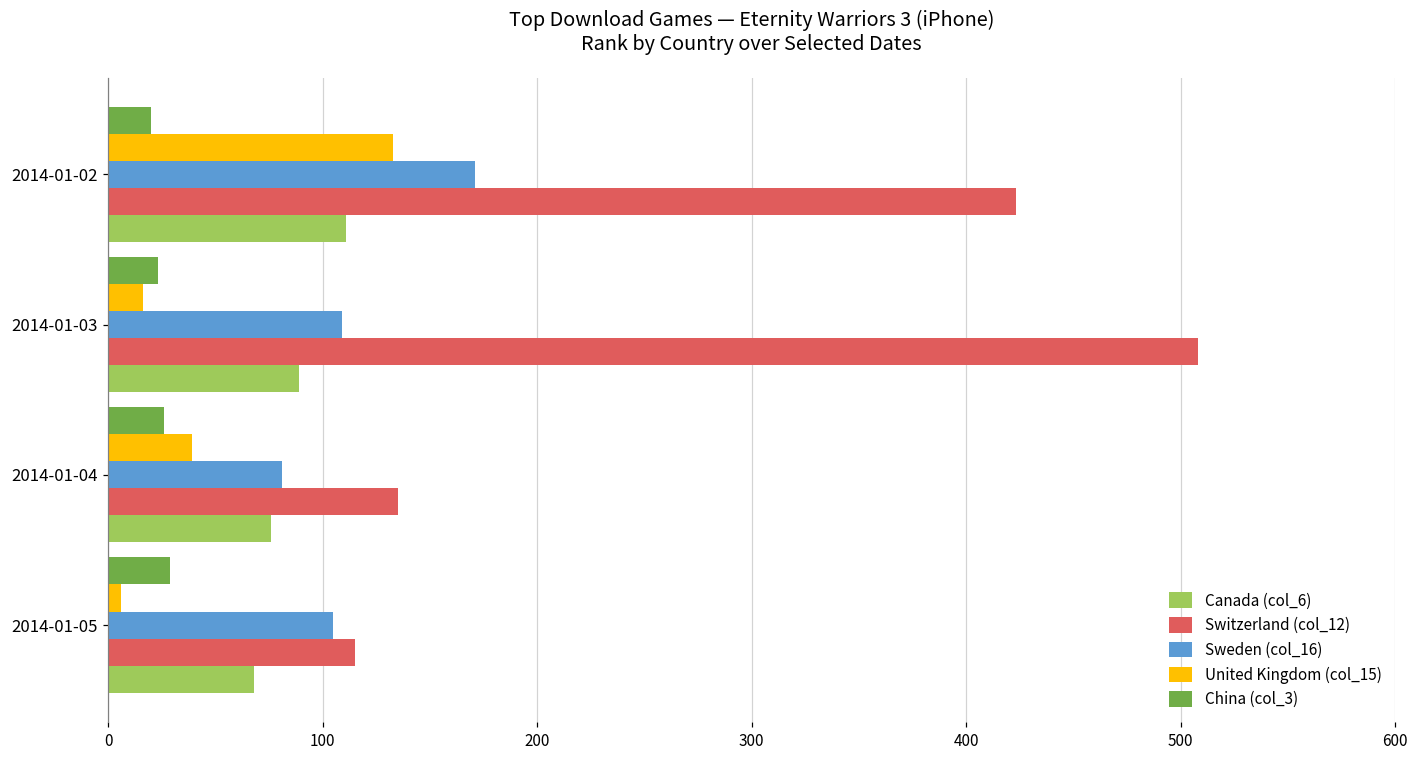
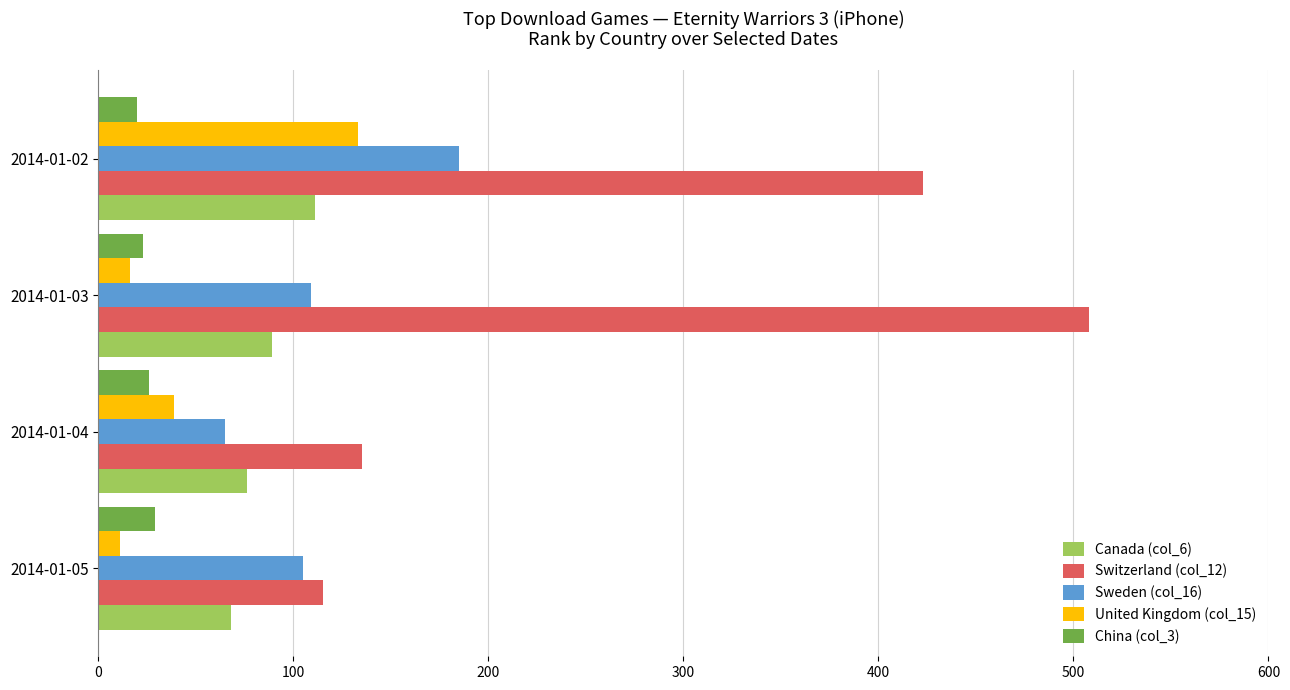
  {
    "Switzerland (col_12)": {
      "2014-01-02": 423,
      "2014-01-03": 508,
      "2014-01-04": 135,
      "2014-01-05": 115
    },
    "Sweden (col_16)": {
-     "2014-01-02": 171,
+     "2014-01-02": 185,
      "2014-01-03": 109,
-     "2014-01-04": 81,
+     "2014-01-04": 65,
      "2014-01-05": 105
    },
    "United Kingdom (col_15)": {
      "2014-01-02": 133,
      "2014-01-03": 16,
      "2014-01-04": 39,
-     "2014-01-05": 6
+     "2014-01-05": 11
    }
  }
